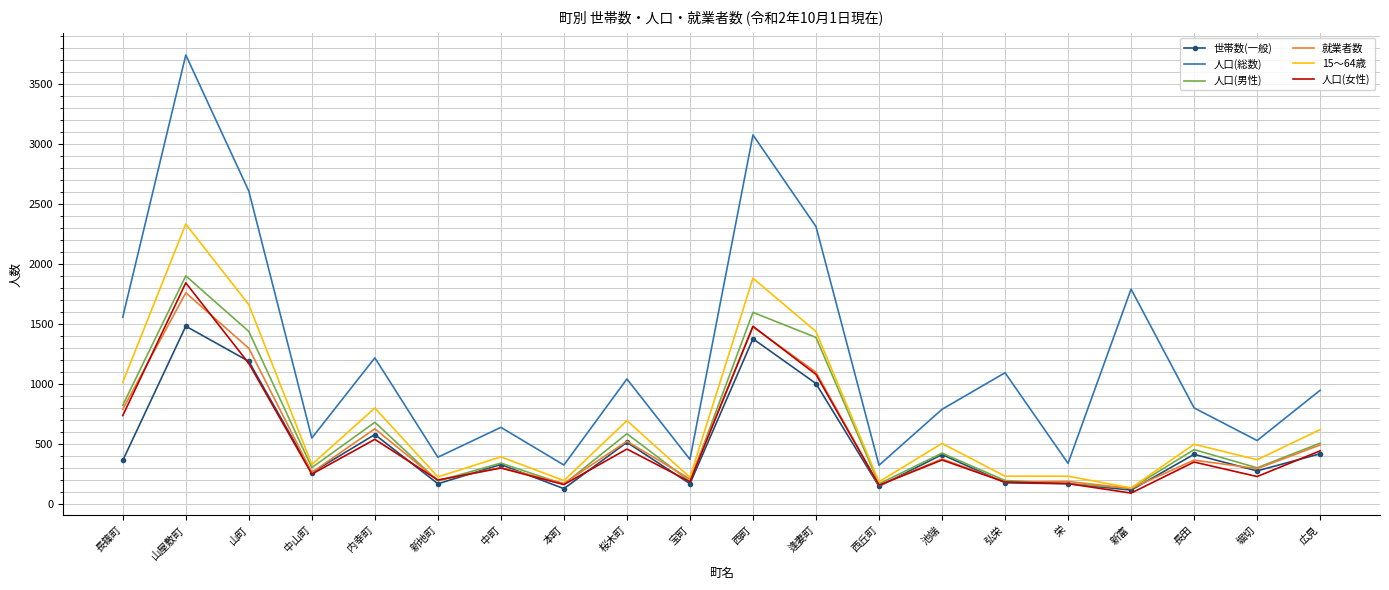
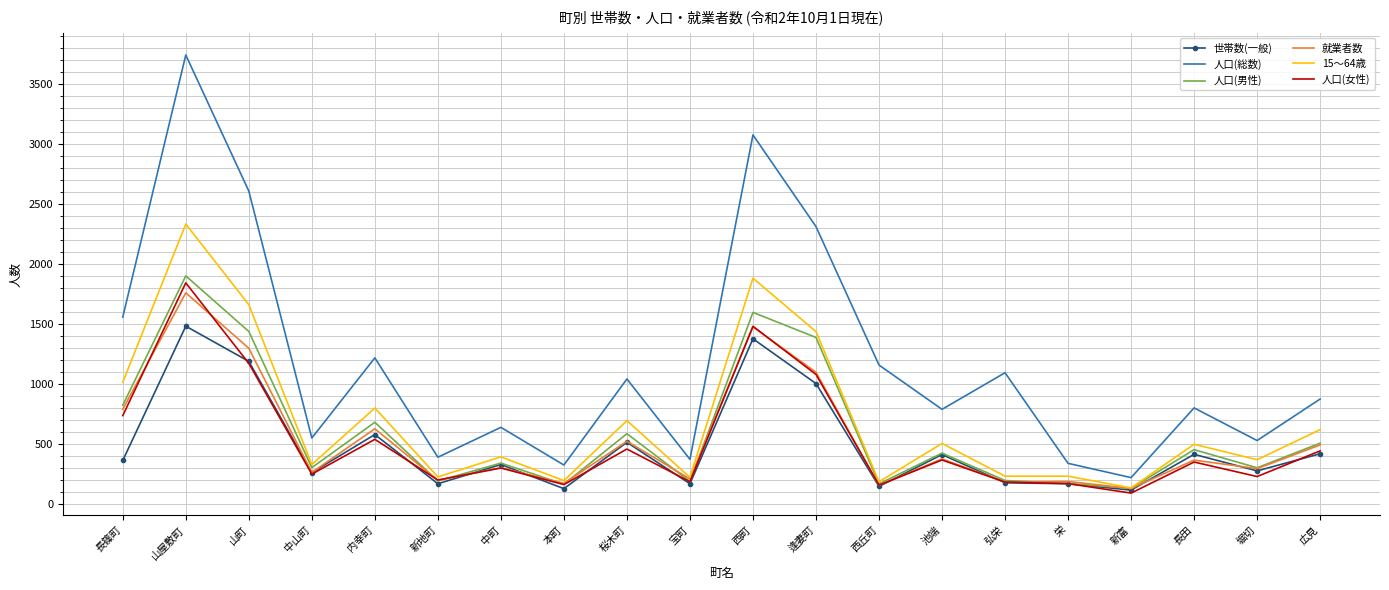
  {
    "世帯数(一般)": {
      "長篠町": 360,
      "山屋敷町": 1480,
      "内幸町": 580,
      "新地町": 170,
      "本町": 130,
      "西町": 1380,
      "逢妻町": 1000,
      "長田": 410,
      "広見": 420
    },
    "人口(総数)": {
      "長篠町": 1560,
      "山屋敷町": 3740,
      "山町": 2610,
      "中山町": 550,
      "内幸町": 1220,
      "新地町": 390,
      "中町": 640,
      "本町": 320,
      "桜木町": 1040,
      "宝町": 370,
      "西町": 3070,
      "逢妻町": 2310,
-     "西丘町": 320,
+     "西丘町": 1160,
      "池端": 790,
      "弘栄": 1090,
      "栄": 340,
-     "新富": 1790,
+     "新富": 220,
      "長田": 800,
      "堀切": 530,
-     "広見": 950
+     "広見": 870
    },
    "人口(男性)": {
      "長篠町": 820,
      "山屋敷町": 1900,
      "山町": 1440,
      "中山町": 300,
      "内幸町": 680,
      "桜木町": 580,
      "西町": 1600,
      "逢妻町": 1390,
      "長田": 450
    },
    "就業者数": {
      "長篠町": 790,
      "山屋敷町": 1760,
      "山町": 1300,
      "内幸町": 630
    },
    "15～64歳": {
      "長篠町": 1010,
      "山屋敷町": 2330,
      "山町": 1660,
      "中山町": 330,
      "内幸町": 800,
      "新地町": 220,
      "中町": 390,
      "本町": 190,
      "桜木町": 690,
      "西町": 1880,
      "逢妻町": 1440,
      "池端": 500,
      "弘栄": 230,
      "栄": 230,
      "長田": 500,
      "堀切": 370,
      "広見": 620
    },
    "人口(女性)": {
      "長篠町": 740,
      "山屋敷町": 1840,
      "内幸町": 540,
      "桜木町": 460,
      "新富": 90,
      "堀切": 230,
      "広見": 440
    }
  }
